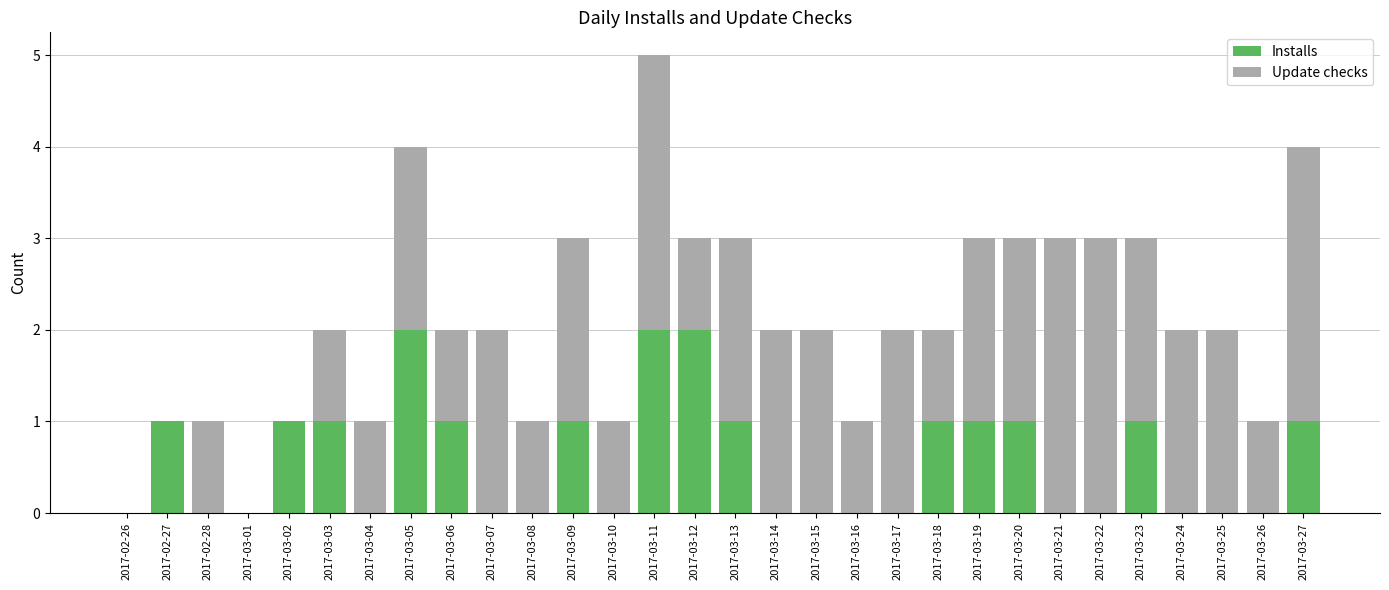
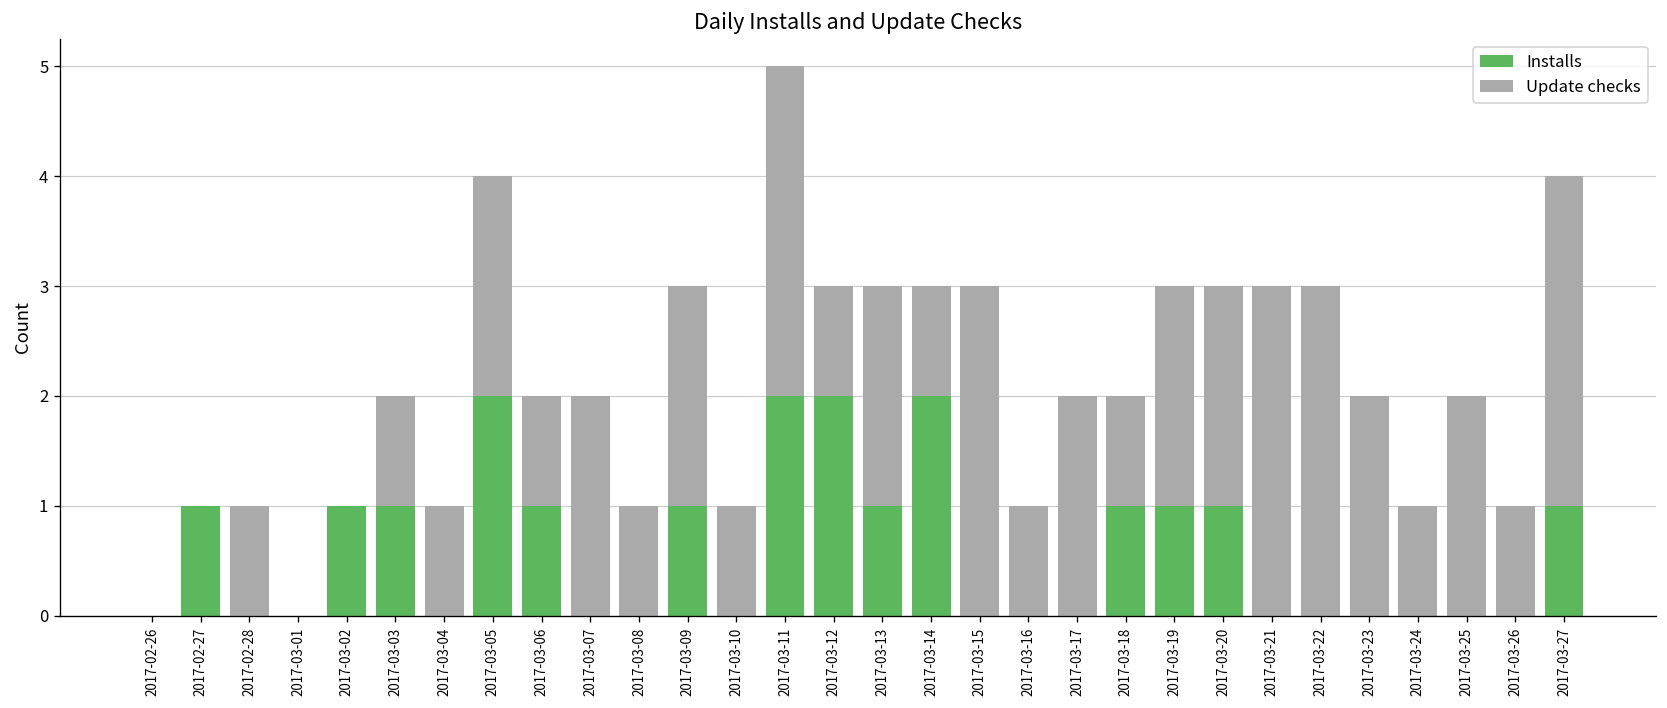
  {
    "Installs": {
      "2017-02-26": 0,
      "2017-02-27": 1,
      "2017-02-28": 0,
      "2017-03-01": 0,
      "2017-03-02": 1,
      "2017-03-03": 1,
      "2017-03-04": 0,
      "2017-03-05": 2,
      "2017-03-06": 1,
      "2017-03-07": 0,
      "2017-03-08": 0,
      "2017-03-09": 1,
      "2017-03-10": 0,
      "2017-03-11": 2,
      "2017-03-12": 2,
      "2017-03-13": 1,
-     "2017-03-14": 0,
+     "2017-03-14": 2,
      "2017-03-15": 0,
      "2017-03-16": 0,
      "2017-03-17": 0,
      "2017-03-18": 1,
      "2017-03-19": 1,
      "2017-03-20": 1,
      "2017-03-21": 0,
      "2017-03-22": 0,
-     "2017-03-23": 1,
+     "2017-03-23": 0,
      "2017-03-24": 0,
      "2017-03-25": 0,
      "2017-03-26": 0,
      "2017-03-27": 1
    },
    "Update checks": {
      "2017-02-26": 0,
      "2017-02-27": 0,
      "2017-02-28": 1,
      "2017-03-01": 0,
      "2017-03-02": 0,
      "2017-03-03": 1,
      "2017-03-04": 1,
      "2017-03-05": 2,
      "2017-03-06": 1,
      "2017-03-07": 2,
      "2017-03-08": 1,
      "2017-03-09": 2,
      "2017-03-10": 1,
      "2017-03-11": 3,
      "2017-03-12": 1,
      "2017-03-13": 2,
-     "2017-03-14": 2,
-     "2017-03-15": 2,
+     "2017-03-14": 1,
+     "2017-03-15": 3,
      "2017-03-16": 1,
      "2017-03-17": 2,
      "2017-03-18": 1,
      "2017-03-19": 2,
      "2017-03-20": 2,
      "2017-03-21": 3,
      "2017-03-22": 3,
      "2017-03-23": 2,
-     "2017-03-24": 2,
+     "2017-03-24": 1,
      "2017-03-25": 2,
      "2017-03-26": 1,
      "2017-03-27": 3
    }
  }
